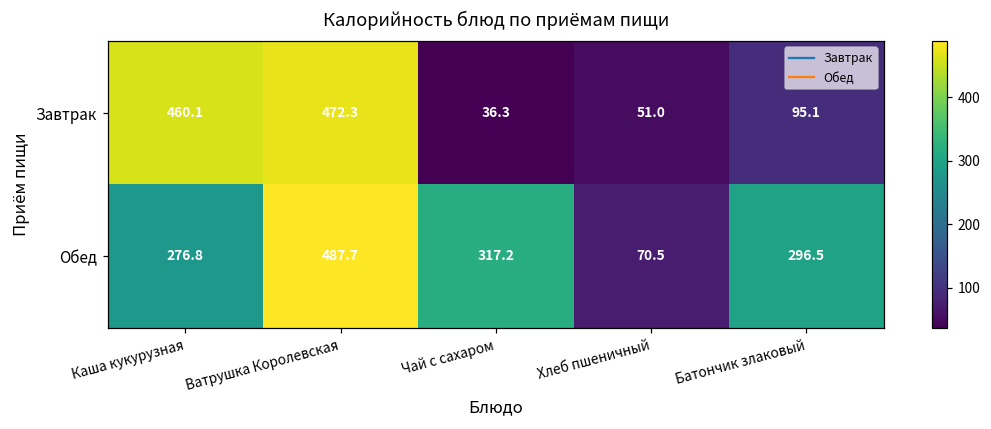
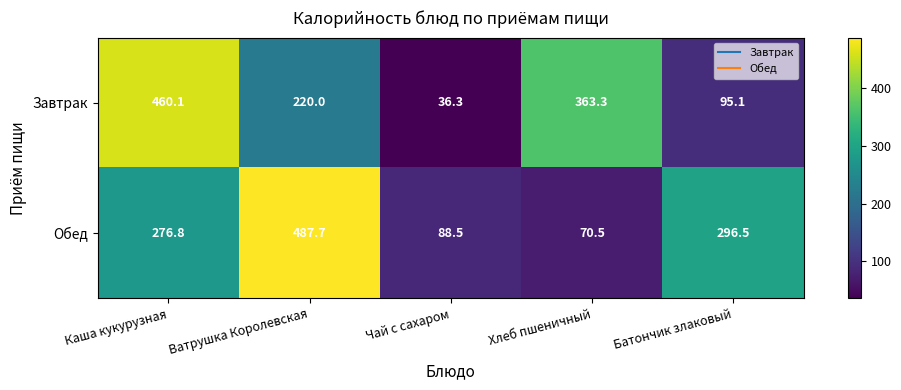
  {
    "Завтрак": {
      "Каша кукурузная": 460.1,
-     "Ватрушка Королевская": 472.3,
+     "Ватрушка Королевская": 220.0,
      "Чай с сахаром": 36.3,
-     "Хлеб пшеничный": 51.0,
+     "Хлеб пшеничный": 363.3,
      "Батончик злаковый": 95.1
    },
    "Обед": {
      "Каша кукурузная": 276.8,
      "Ватрушка Королевская": 487.7,
-     "Чай с сахаром": 317.2,
+     "Чай с сахаром": 88.5,
      "Хлеб пшеничный": 70.5,
      "Батончик злаковый": 296.5
    }
  }
